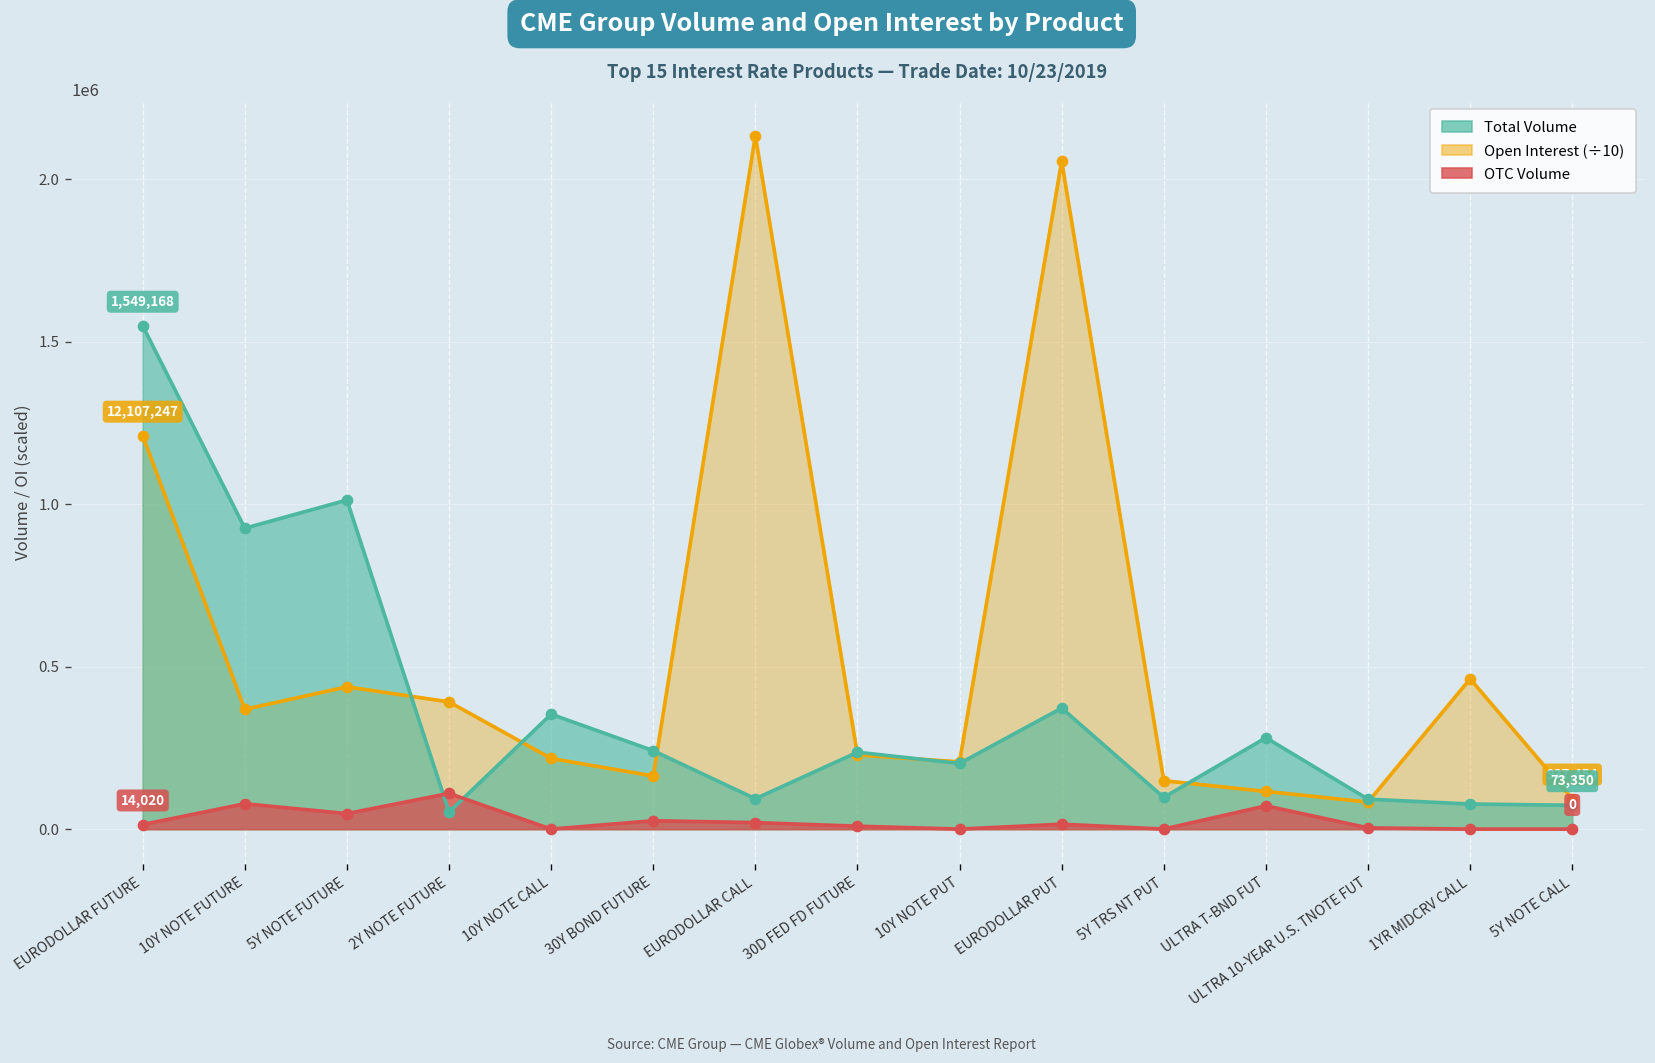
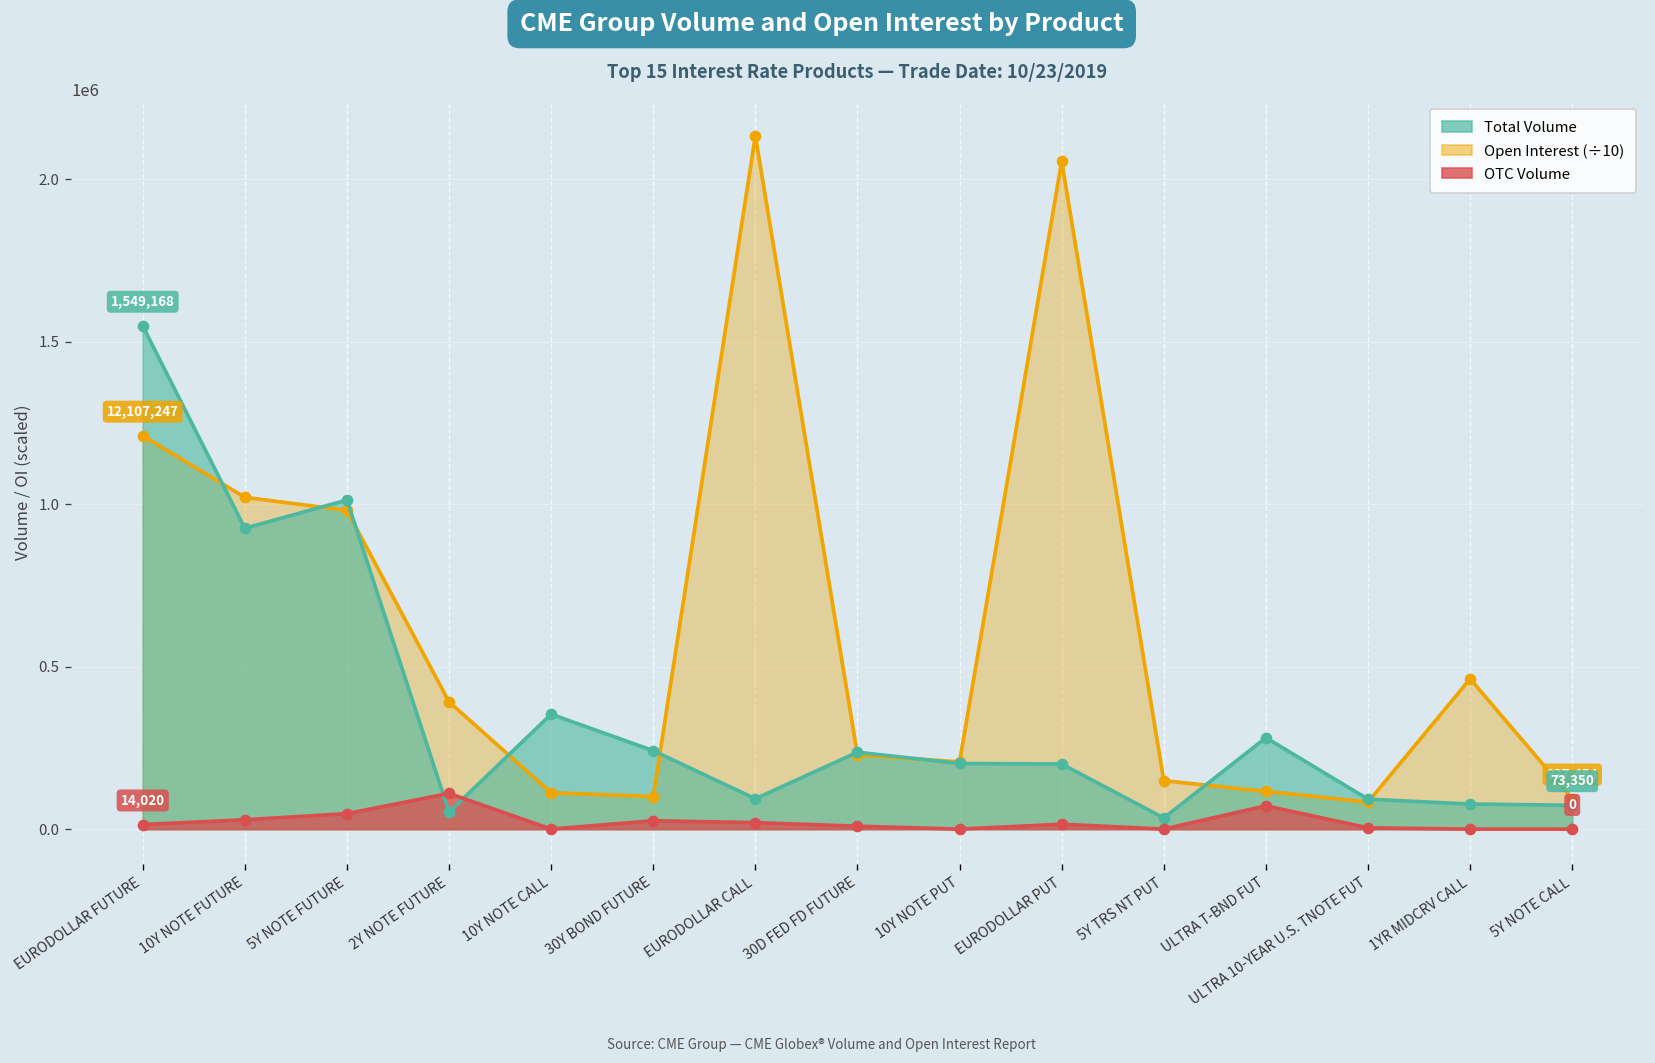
  {
    "Open Interest (÷10)": {
-     "10Y NOTE FUTURE": 370000,
-     "5Y NOTE FUTURE": 440000,
+     "10Y NOTE FUTURE": 1020000,
+     "5Y NOTE FUTURE": 980000,
      "2Y NOTE FUTURE": 390000,
-     "10Y NOTE CALL": 220000,
-     "30Y BOND FUTURE": 160000,
+     "10Y NOTE CALL": 110000,
+     "30Y BOND FUTURE": 100000,
      "EURODOLLAR CALL": 2130000,
      "EURODOLLAR PUT": 2060000,
      "5Y TRS NT PUT": 150000,
      "ULTRA T-BND FUT": 120000,
      "1YR MIDCRV CALL": 460000
    },
    "Total Volume": {
      "10Y NOTE FUTURE": 930000,
      "5Y NOTE FUTURE": 1010000,
      "2Y NOTE FUTURE": 50000,
      "10Y NOTE CALL": 350000,
      "30Y BOND FUTURE": 240000,
      "EURODOLLAR CALL": 90000,
-     "EURODOLLAR PUT": 370000,
-     "5Y TRS NT PUT": 100000,
+     "EURODOLLAR PUT": 200000,
+     "5Y TRS NT PUT": 30000,
      "ULTRA T-BND FUT": 280000,
      "1YR MIDCRV CALL": 80000
    },
    "OTC Volume": {
-     "10Y NOTE FUTURE": 80000,
+     "10Y NOTE FUTURE": 30000,
      "5Y NOTE FUTURE": 50000,
      "2Y NOTE FUTURE": 110000,
      "10Y NOTE CALL": 0,
      "30Y BOND FUTURE": 30000,
      "EURODOLLAR CALL": 20000,
      "30D FED FD FUTURE": 10000,
      "10Y NOTE PUT": 0,
      "EURODOLLAR PUT": 20000,
      "5Y TRS NT PUT": 0,
      "ULTRA T-BND FUT": 70000,
      "ULTRA 10-YEAR U.S. TNOTE FUT": 0,
      "1YR MIDCRV CALL": 0
    }
  }
